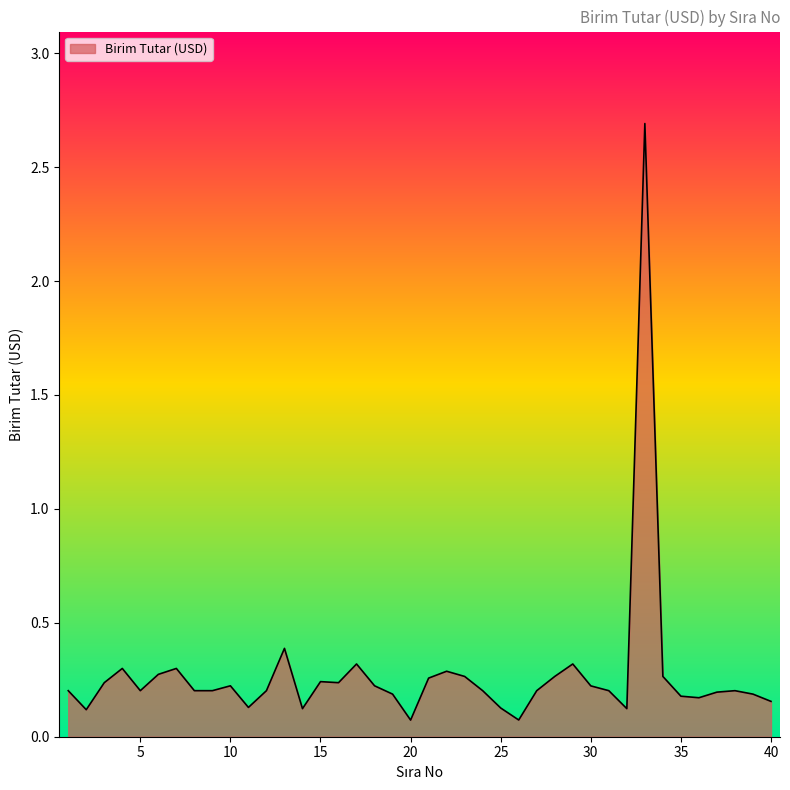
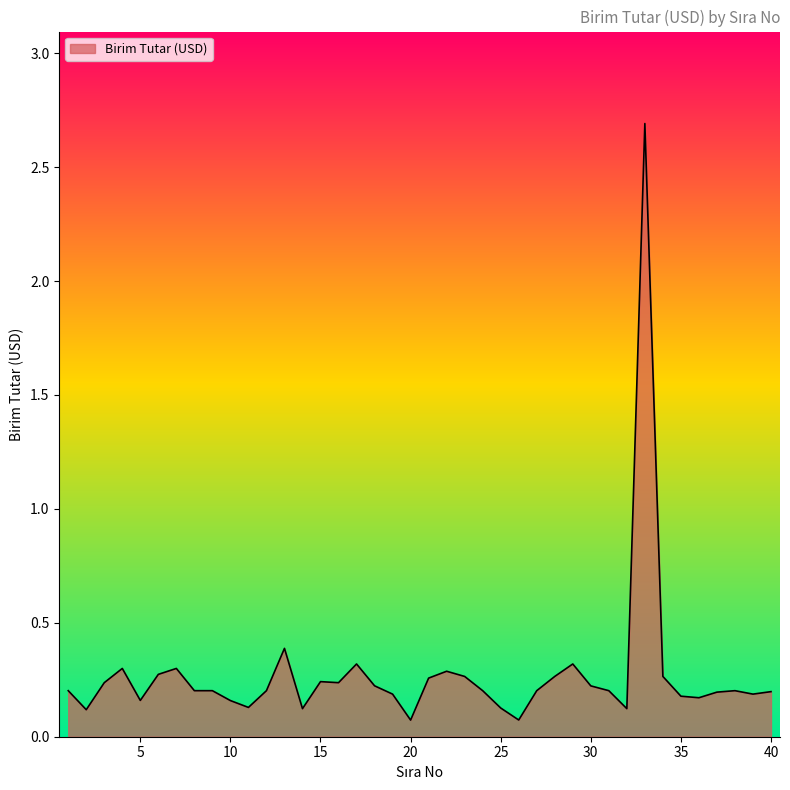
  {
-   "5": 0.20,
-   "10": 0.22,
+   "5": 0.16,
+   "10": 0.16,
    "15": 0.24,
    "20": 0.07,
    "25": 0.13,
    "30": 0.22,
    "35": 0.18,
-   "40": 0.16
+   "40": 0.20
  }
